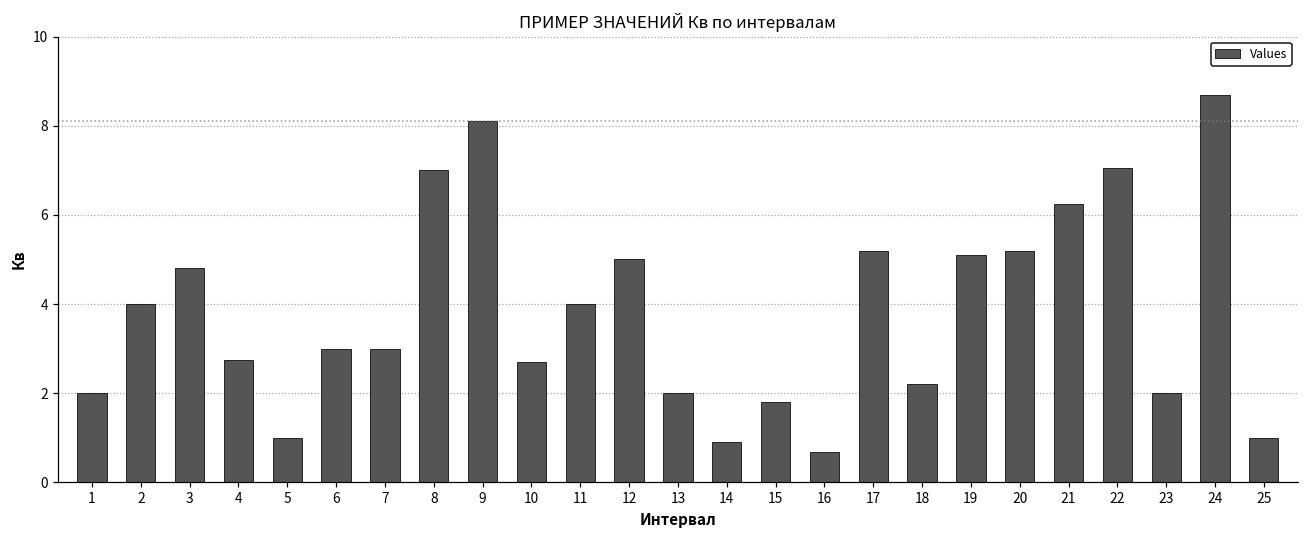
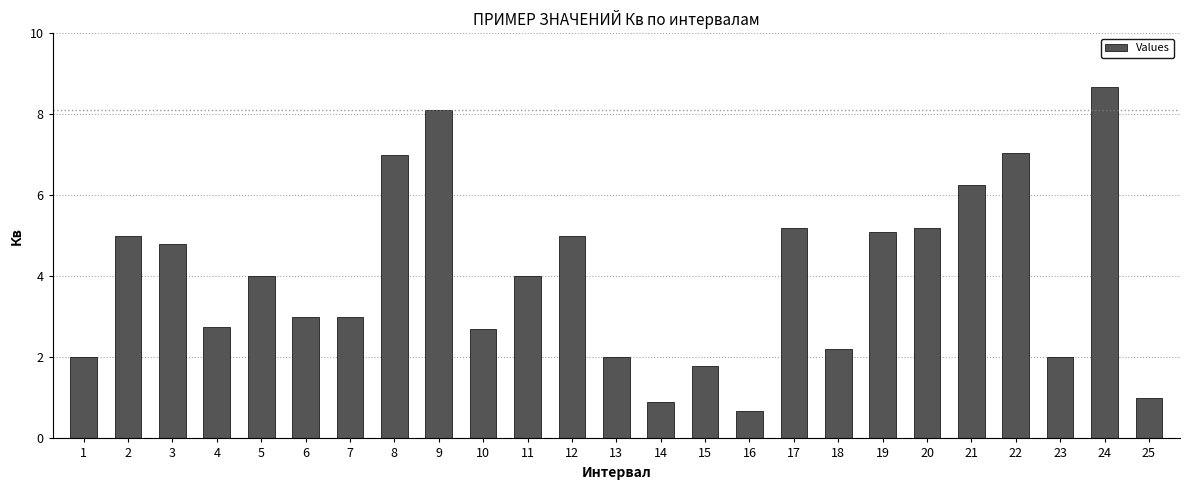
  {
    "1": 2,
-   "2": 4,
+   "2": 5,
    "3": 4.8,
    "4": 2.8,
-   "5": 1,
+   "5": 4,
    "6": 3,
    "7": 3,
    "8": 7,
    "9": 8.1,
    "10": 2.7,
    "11": 4,
    "12": 5,
    "13": 2,
    "14": 0.9,
    "15": 1.8,
    "16": 0.7,
    "17": 5.2,
    "18": 2.2,
    "19": 5.1,
    "20": 5.2,
    "21": 6.2,
    "22": 7,
    "23": 2,
    "24": 8.7,
    "25": 1
  }
